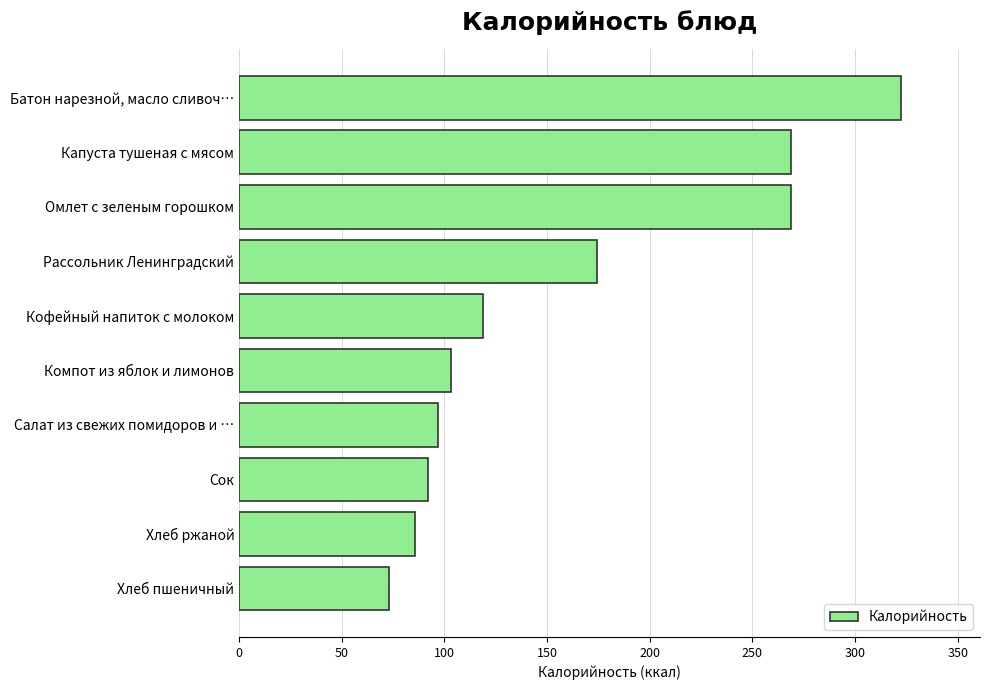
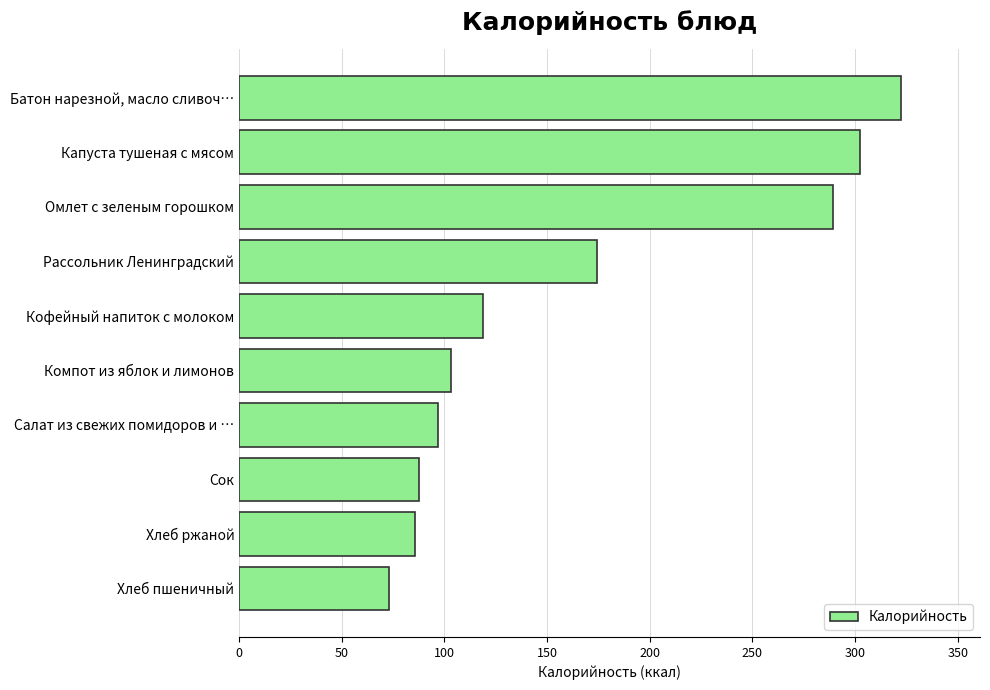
  {
    "Батон нарезной, масло сливоч…": 322,
-   "Капуста тушеная с мясом": 269,
-   "Омлет с зеленым горошком": 269,
+   "Капуста тушеная с мясом": 302,
+   "Омлет с зеленым горошком": 289,
    "Рассольник Ленинградский": 174,
    "Кофейный напиток с молоком": 119,
    "Компот из яблок и лимонов": 103,
    "Салат из свежих помидоров и …": 97,
-   "Сок": 92,
+   "Сок": 88,
    "Хлеб ржаной": 86,
    "Хлеб пшеничный": 73
  }
